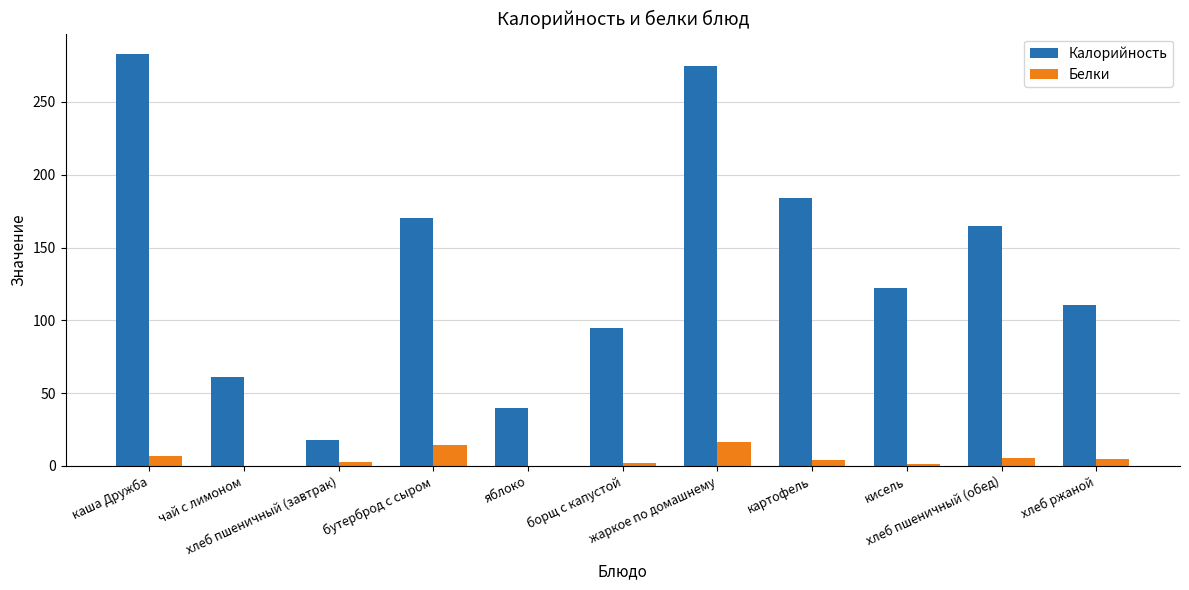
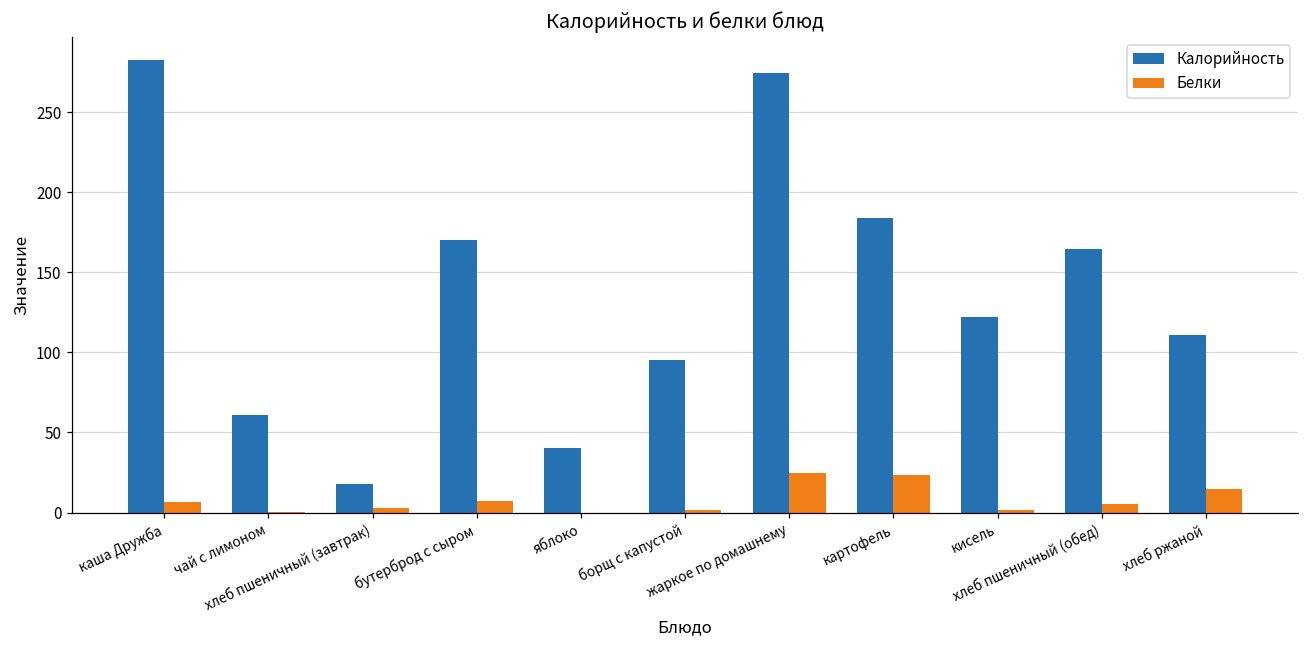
  {
    "Калорийность": {
      "каша Дружба": 283,
      "чай с лимоном": 61,
      "хлеб пшеничный (завтрак)": 18,
      "бутерброд с сыром": 170,
      "яблоко": 40,
      "борщ с капустой": 95,
      "жаркое по домашнему": 275,
      "картофель": 184,
      "кисель": 122,
      "хлеб пшеничный (обед)": 165,
      "хлеб ржаной": 111
    },
    "Белки": {
      "каша Дружба": 7,
      "хлеб пшеничный (завтрак)": 3,
-     "бутерброд с сыром": 14,
+     "бутерброд с сыром": 7,
      "яблоко": 0,
      "борщ с капустой": 2,
-     "жаркое по домашнему": 17,
-     "картофель": 4,
+     "жаркое по домашнему": 24,
+     "картофель": 24,
      "хлеб пшеничный (обед)": 5,
-     "хлеб ржаной": 5
+     "хлеб ржаной": 15
    }
  }
